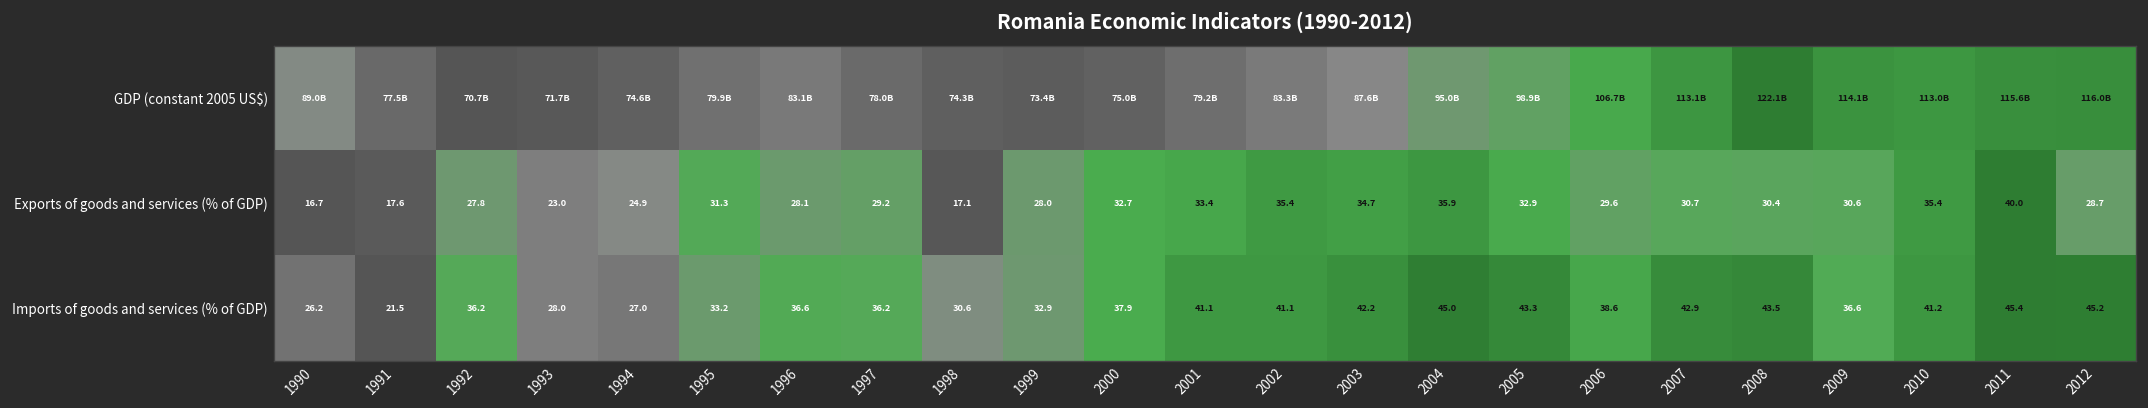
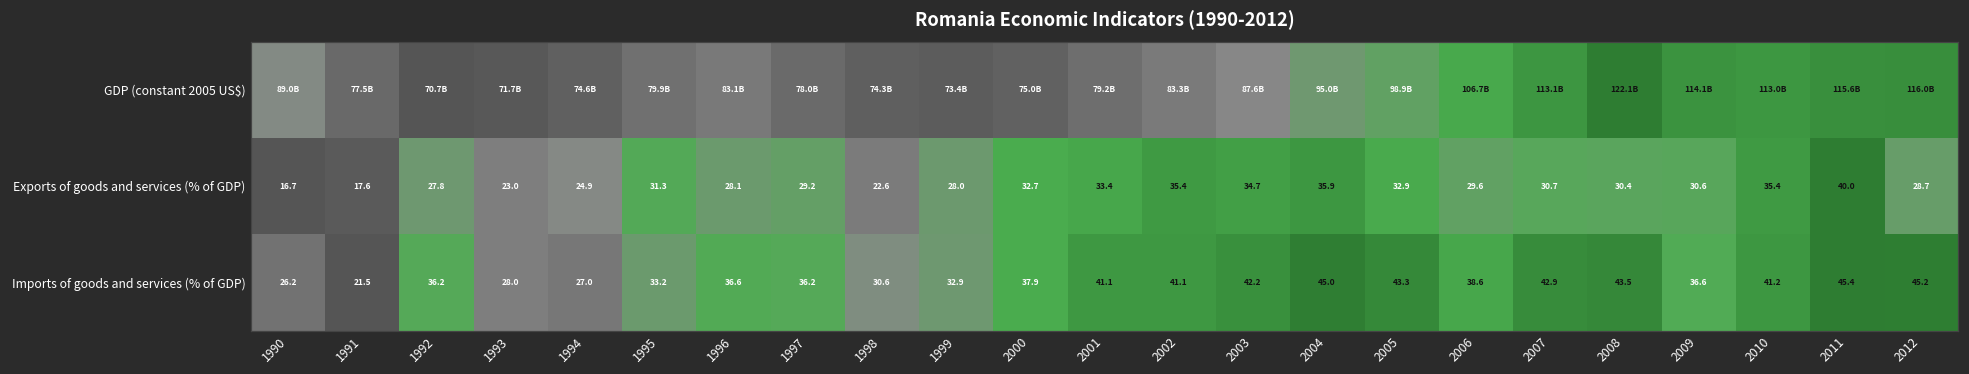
  {
    "GDP (constant 2005 US$)": {
      "1990": "89.0B",
      "1991": "77.5B",
      "1992": "70.7B",
      "1993": "71.7B",
      "1994": "74.6B",
      "1995": "79.9B",
      "1996": "83.1B",
      "1997": "78.0B",
      "1998": "74.3B",
      "1999": "73.4B",
      "2000": "75.0B",
      "2001": "79.2B",
      "2002": "83.3B",
      "2003": "87.6B",
      "2004": "95.0B",
      "2005": "98.9B",
      "2006": "106.7B",
      "2007": "113.1B",
      "2008": "122.1B",
      "2009": "114.1B",
      "2010": "113.0B",
      "2011": "115.6B",
      "2012": "116.0B"
    },
    "Exports of goods and services (% of GDP)": {
      "1990": "16.7",
      "1991": "17.6",
      "1992": "27.8",
      "1993": "23.0",
      "1994": "24.9",
      "1995": "31.3",
      "1996": "28.1",
      "1997": "29.2",
-     "1998": "17.1",
+     "1998": "22.6",
      "1999": "28.0",
      "2000": "32.7",
      "2001": "33.4",
      "2002": "35.4",
      "2003": "34.7",
      "2004": "35.9",
      "2005": "32.9",
      "2006": "29.6",
      "2007": "30.7",
      "2008": "30.4",
      "2009": "30.6",
      "2010": "35.4",
      "2011": "40.0",
      "2012": "28.7"
    },
    "Imports of goods and services (% of GDP)": {
      "1990": "26.2",
      "1991": "21.5",
      "1992": "36.2",
      "1993": "28.0",
      "1994": "27.0",
      "1995": "33.2",
      "1996": "36.6",
      "1997": "36.2",
      "1998": "30.6",
      "1999": "32.9",
      "2000": "37.9",
      "2001": "41.1",
      "2002": "41.1",
      "2003": "42.2",
      "2004": "45.0",
      "2005": "43.3",
      "2006": "38.6",
      "2007": "42.9",
      "2008": "43.5",
      "2009": "36.6",
      "2010": "41.2",
      "2011": "45.4",
      "2012": "45.2"
    }
  }
